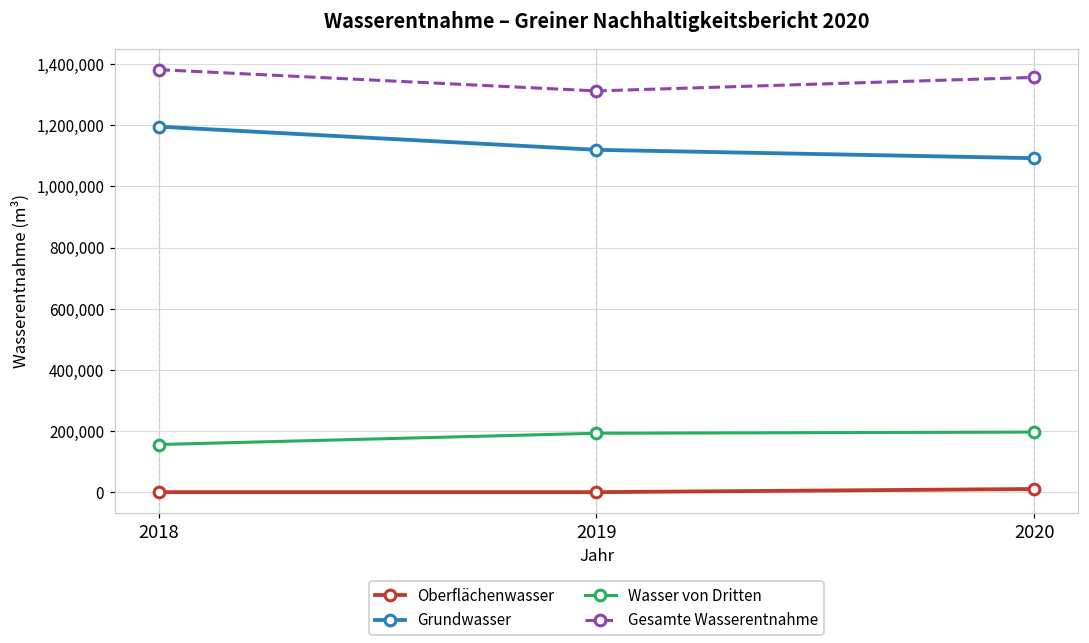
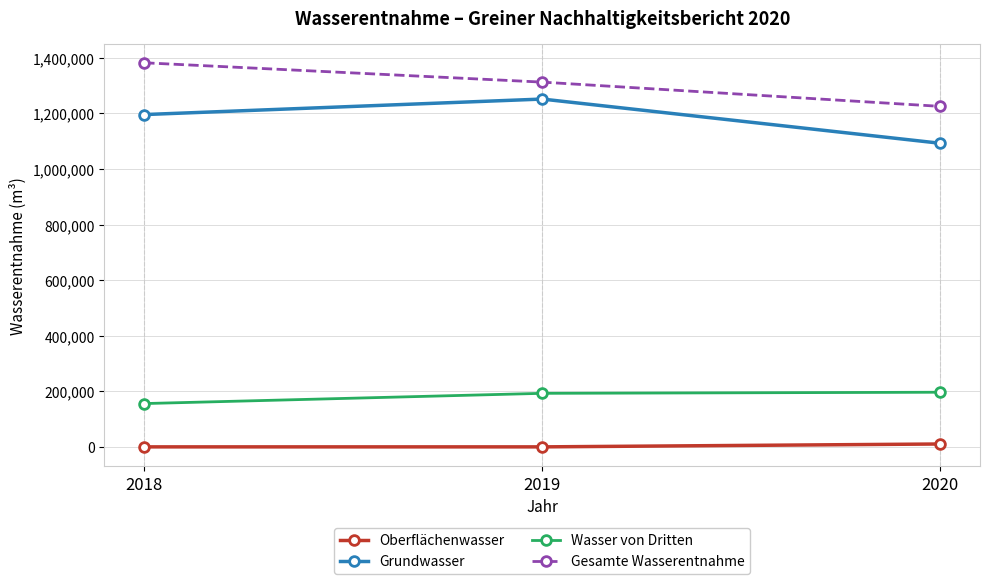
  {
    "Oberflächenwasser": {
      "2018": "0",
      "2019": "0",
      "2020": "10,000"
    },
    "Grundwasser": {
      "2018": "1,200,000",
-     "2019": "1,120,000",
+     "2019": "1,250,000",
      "2020": "1,090,000"
    },
    "Wasser von Dritten": {
      "2018": "160,000",
      "2019": "190,000",
      "2020": "200,000"
    },
    "Gesamte Wasserentnahme": {
      "2018": "1,380,000",
      "2019": "1,310,000",
-     "2020": "1,360,000"
+     "2020": "1,230,000"
    }
  }
